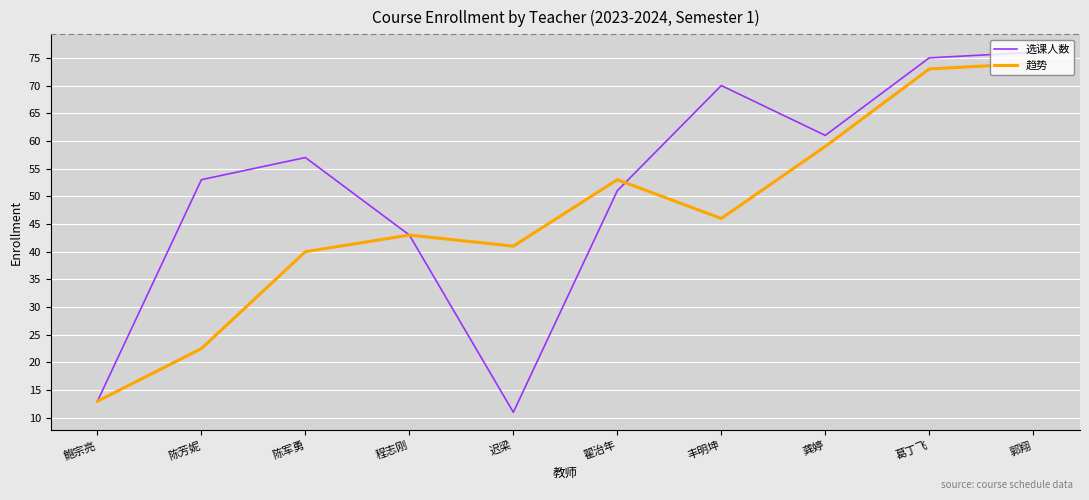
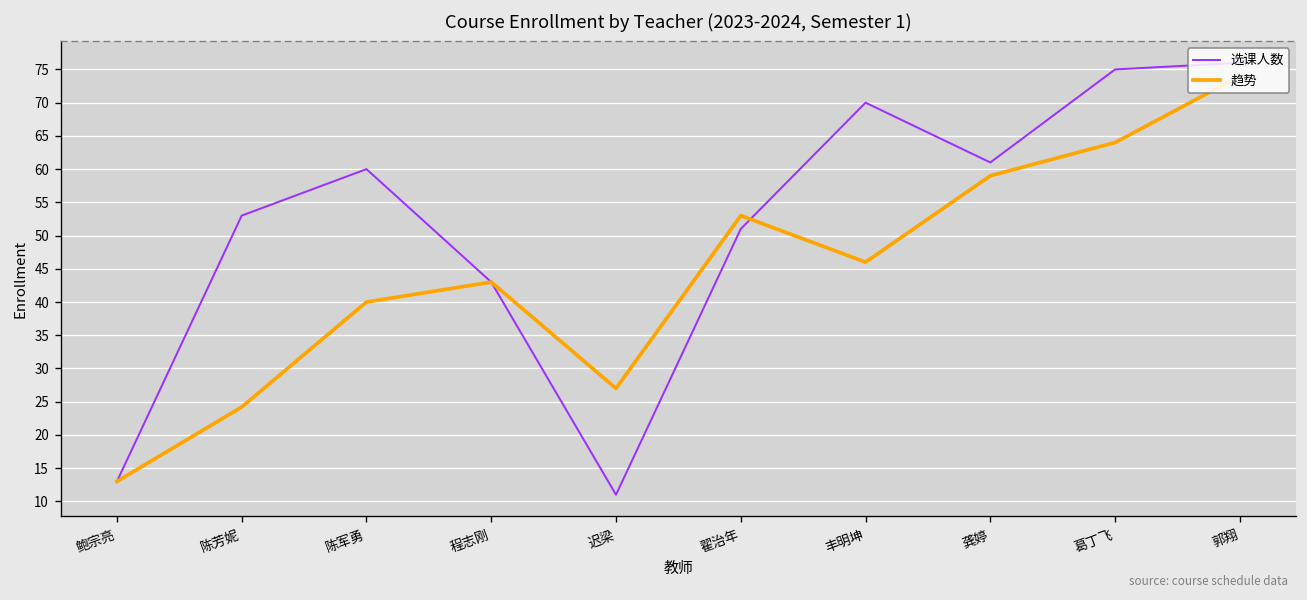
  {
    "选课人数": {
      "陈芳妮": 53,
-     "陈军勇": 57,
+     "陈军勇": 60,
      "迟梁": 11,
      "翟治年": 51,
      "丰明坤": 70,
      "龚婷": 61,
      "葛丁飞": 75
    },
    "趋势": {
-     "陈芳妮": 23,
+     "陈芳妮": 24,
      "陈军勇": 40,
-     "迟梁": 41,
+     "迟梁": 27,
      "翟治年": 53,
      "丰明坤": 46,
      "龚婷": 59,
-     "葛丁飞": 73
+     "葛丁飞": 64
    }
  }
